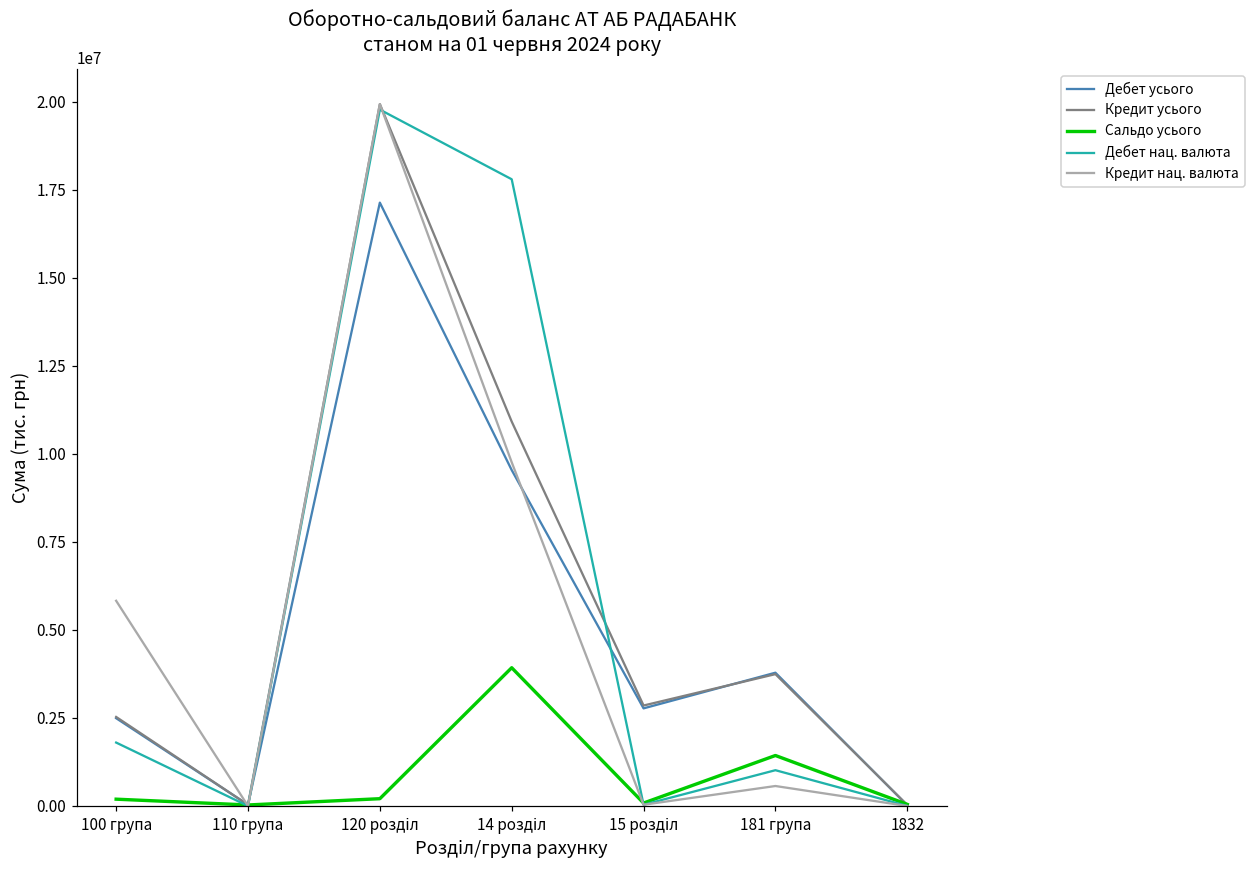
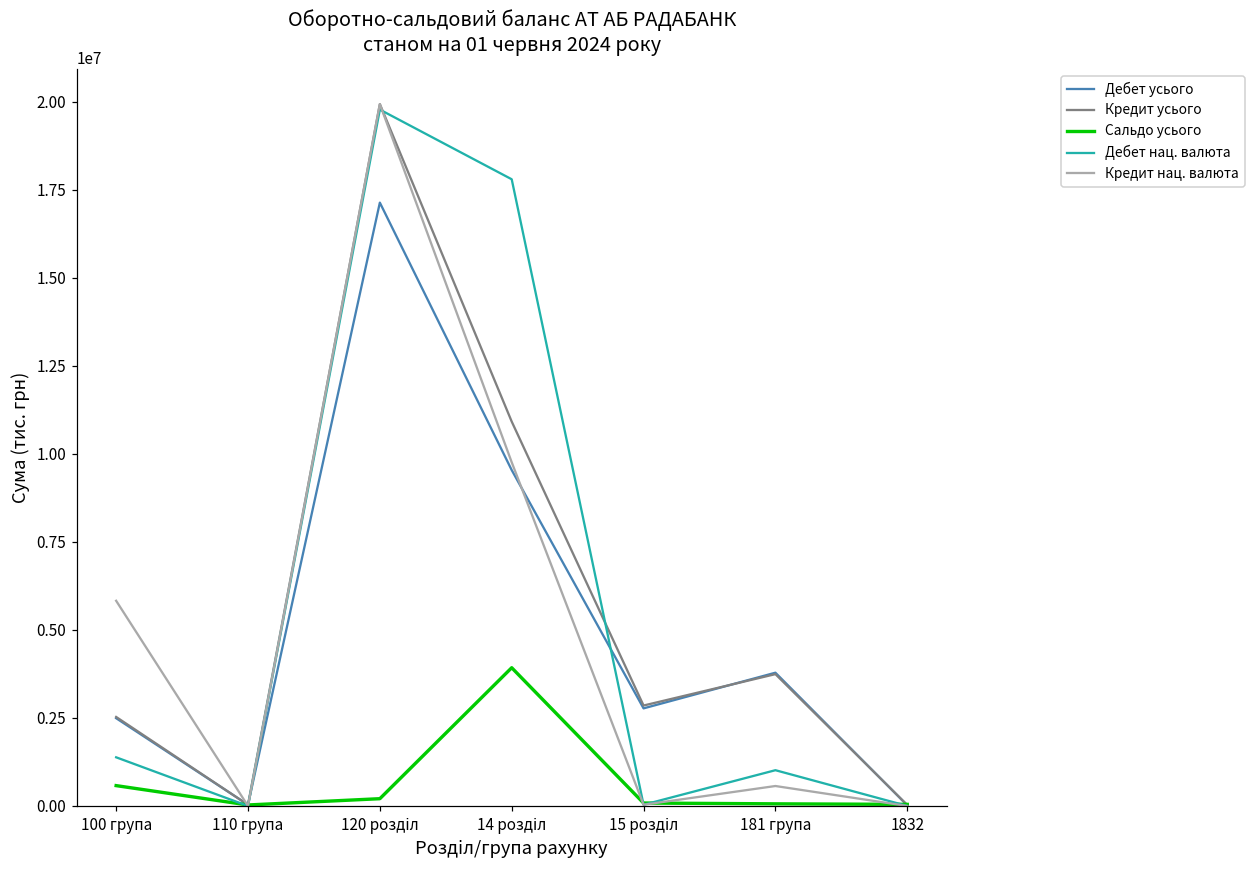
  {
    "Дебет усього": {
      "120 розділ": 17100000,
      "14 розділ": 9500000,
      "15 розділ": 2800000
    },
    "Кредит усього": {
      "14 розділ": 10900000,
      "15 розділ": 2900000
    },
    "Сальдо усього": {
-     "100 група": 200000,
+     "100 група": 600000,
      "120 розділ": 200000,
      "14 розділ": 3900000,
-     "181 група": 1400000
+     "181 група": 100000
    },
    "Дебет нац. валюта": {
-     "100 група": 1800000,
+     "100 група": 1400000,
      "120 розділ": 19800000,
      "14 розділ": 17800000,
      "181 група": 1000000
    },
    "Кредит нац. валюта": {
      "100 група": 5800000,
      "14 розділ": 9800000,
      "181 група": 600000
    }
  }
